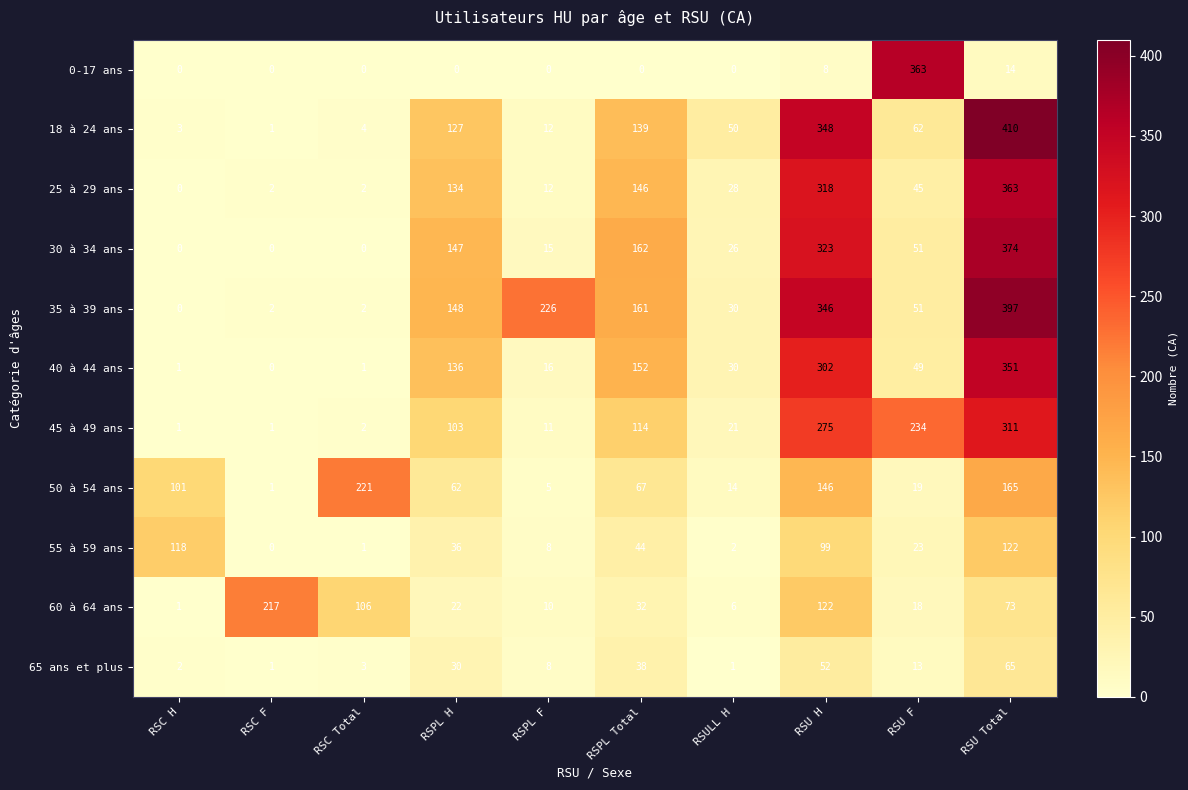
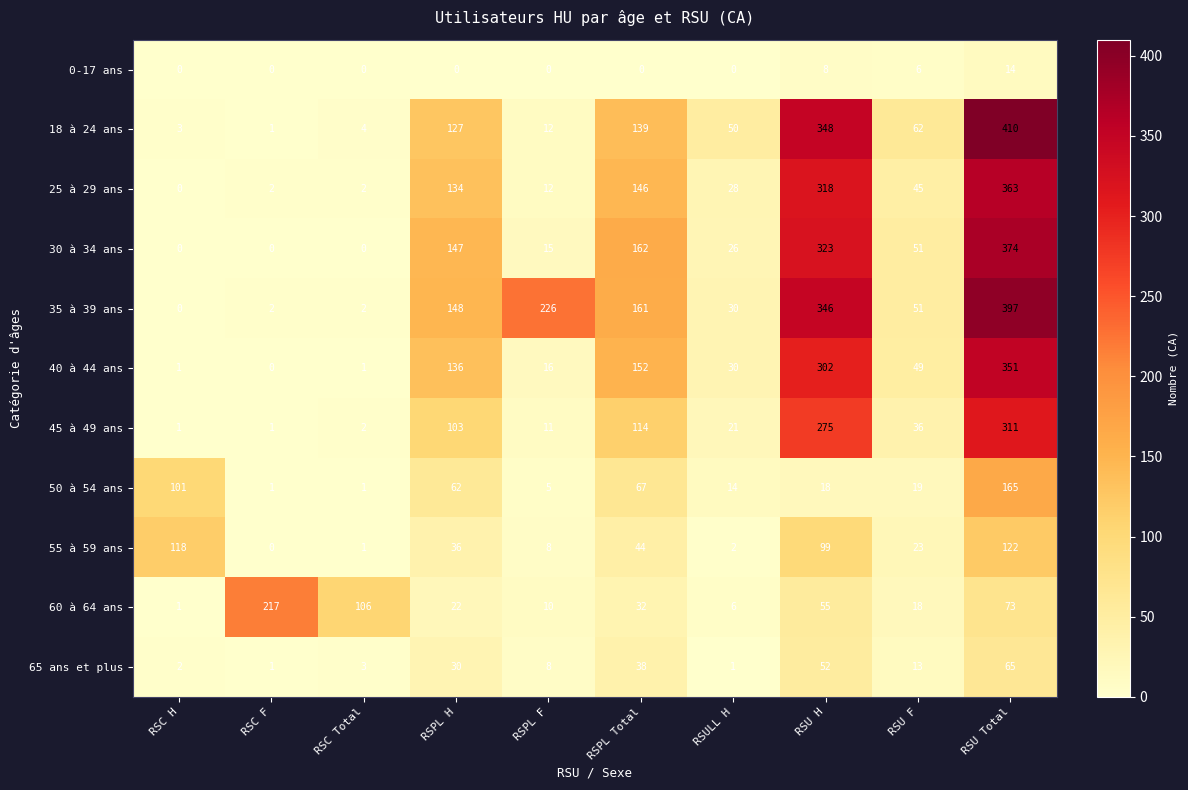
  {
    "0-17 ans": {
      "RSC H": 0,
      "RSC F": 0,
      "RSC Total": 0,
      "RSPL H": 0,
      "RSPL F": 0,
      "RSPL Total": 0,
      "RSULL H": 0,
      "RSU H": 8,
-     "RSU F": 363,
+     "RSU F": 6,
      "RSU Total": 14
    },
    "18 à 24 ans": {
      "RSC H": 3,
      "RSC F": 1,
      "RSC Total": 4,
      "RSPL H": 127,
      "RSPL F": 12,
      "RSPL Total": 139,
      "RSULL H": 50,
      "RSU H": 348,
      "RSU F": 62,
      "RSU Total": 410
    },
    "25 à 29 ans": {
      "RSC H": 0,
      "RSC F": 2,
      "RSC Total": 2,
      "RSPL H": 134,
      "RSPL F": 12,
      "RSPL Total": 146,
      "RSULL H": 28,
      "RSU H": 318,
      "RSU F": 45,
      "RSU Total": 363
    },
    "30 à 34 ans": {
      "RSC H": 0,
      "RSC F": 0,
      "RSC Total": 0,
      "RSPL H": 147,
      "RSPL F": 15,
      "RSPL Total": 162,
      "RSULL H": 26,
      "RSU H": 323,
      "RSU F": 51,
      "RSU Total": 374
    },
    "35 à 39 ans": {
      "RSC H": 0,
      "RSC F": 2,
      "RSC Total": 2,
      "RSPL H": 148,
      "RSPL F": 226,
      "RSPL Total": 161,
      "RSULL H": 30,
      "RSU H": 346,
      "RSU F": 51,
      "RSU Total": 397
    },
    "40 à 44 ans": {
      "RSC H": 1,
      "RSC F": 0,
      "RSC Total": 1,
      "RSPL H": 136,
      "RSPL F": 16,
      "RSPL Total": 152,
      "RSULL H": 30,
      "RSU H": 302,
      "RSU F": 49,
      "RSU Total": 351
    },
    "45 à 49 ans": {
      "RSC H": 1,
      "RSC F": 1,
      "RSC Total": 2,
      "RSPL H": 103,
      "RSPL F": 11,
      "RSPL Total": 114,
      "RSULL H": 21,
      "RSU H": 275,
-     "RSU F": 234,
+     "RSU F": 36,
      "RSU Total": 311
    },
    "50 à 54 ans": {
      "RSC H": 101,
      "RSC F": 1,
-     "RSC Total": 221,
+     "RSC Total": 1,
      "RSPL H": 62,
      "RSPL F": 5,
      "RSPL Total": 67,
      "RSULL H": 14,
-     "RSU H": 146,
+     "RSU H": 18,
      "RSU F": 19,
      "RSU Total": 165
    },
    "55 à 59 ans": {
      "RSC H": 118,
      "RSC F": 0,
      "RSC Total": 1,
      "RSPL H": 36,
      "RSPL F": 8,
      "RSPL Total": 44,
      "RSULL H": 2,
      "RSU H": 99,
      "RSU F": 23,
      "RSU Total": 122
    },
    "60 à 64 ans": {
      "RSC H": 1,
      "RSC F": 217,
      "RSC Total": 106,
      "RSPL H": 22,
      "RSPL F": 10,
      "RSPL Total": 32,
      "RSULL H": 6,
-     "RSU H": 122,
+     "RSU H": 55,
      "RSU F": 18,
      "RSU Total": 73
    },
    "65 ans et plus": {
      "RSC H": 2,
      "RSC F": 1,
      "RSC Total": 3,
      "RSPL H": 30,
      "RSPL F": 8,
      "RSPL Total": 38,
      "RSULL H": 1,
      "RSU H": 52,
      "RSU F": 13,
      "RSU Total": 65
    }
  }
